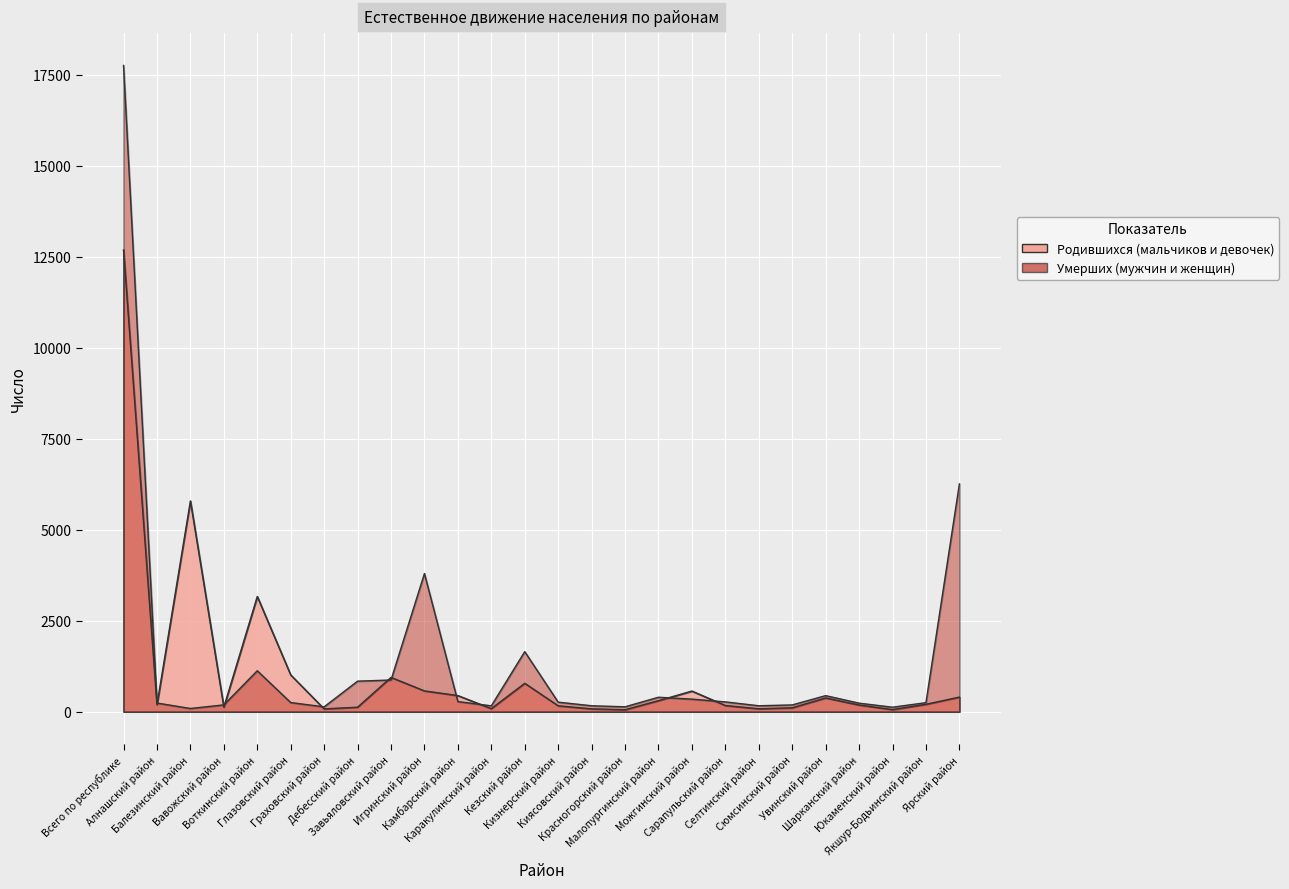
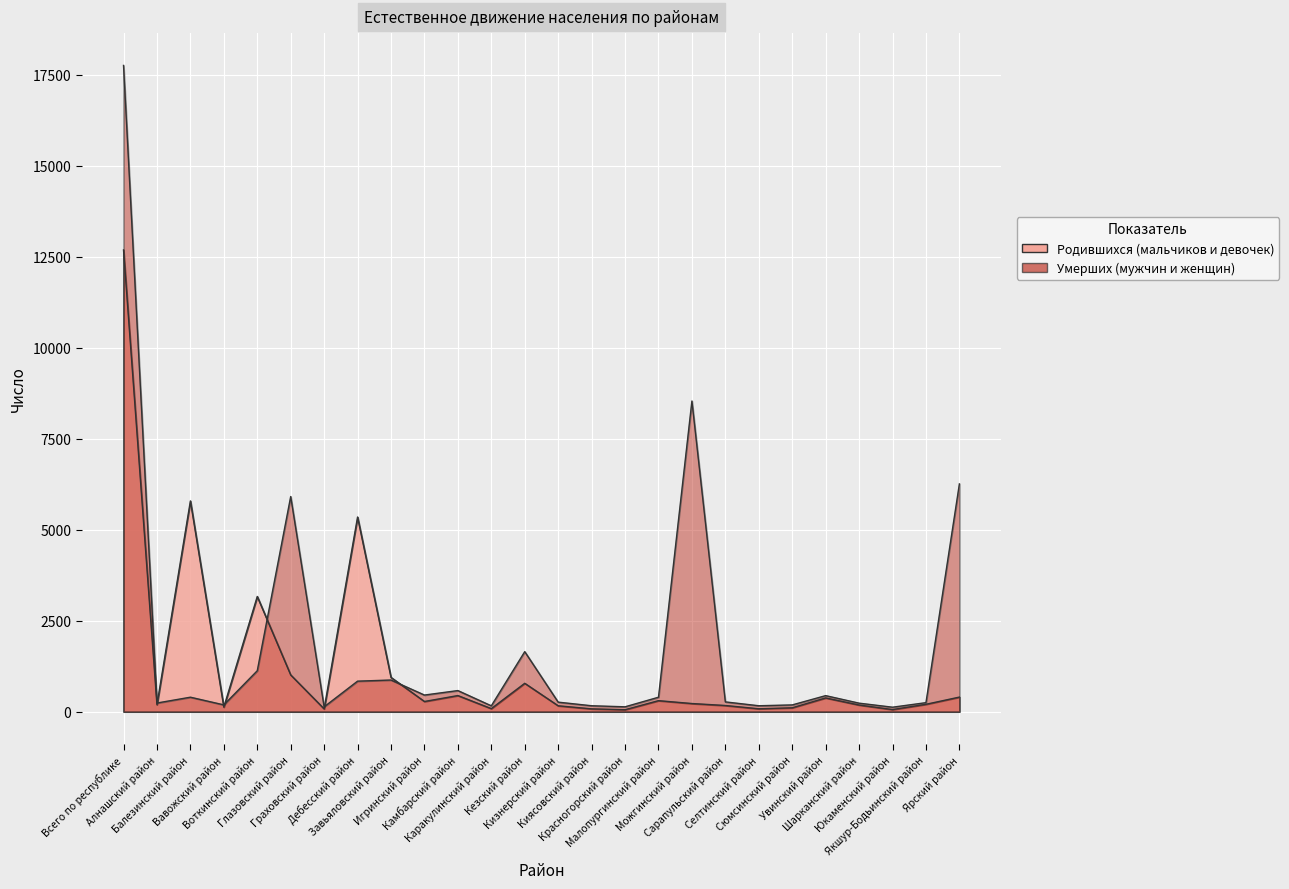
  {
    "Родившихся (мальчиков и девочек)": {
      "Всего по республике": 12700,
      "Балезинский район": 5800,
      "Воткинский район": 3200,
      "Глазовский район": 1000,
-     "Дебесский район": 100,
+     "Дебесский район": 5300,
      "Завьяловский район": 900,
-     "Игринский район": 600,
+     "Игринский район": 300,
      "Камбарский район": 400,
      "Каракулинский район": 100,
      "Кезский район": 800,
      "Кизнерский район": 200,
      "Киясовский район": 100,
      "Красногорский район": 100,
      "Малопургинский район": 300,
-     "Можгинский район": 600,
+     "Можгинский район": 200,
      "Сарапульский район": 200,
      "Селтинский район": 100,
      "Сюмсинский район": 100,
      "Ярский район": 400
    },
    "Умерших (мужчин и женщин)": {
      "Всего по республике": 17800,
-     "Балезинский район": 100,
+     "Балезинский район": 400,
      "Воткинский район": 1100,
-     "Глазовский район": 300,
+     "Глазовский район": 5900,
      "Дебесский район": 800,
      "Завьяловский район": 900,
-     "Игринский район": 3800,
-     "Камбарский район": 300,
+     "Игринский район": 500,
+     "Камбарский район": 600,
      "Каракулинский район": 200,
      "Кезский район": 1700,
      "Кизнерский район": 300,
      "Киясовский район": 200,
      "Красногорский район": 100,
      "Малопургинский район": 400,
-     "Можгинский район": 300,
+     "Можгинский район": 8500,
      "Сарапульский район": 300,
      "Селтинский район": 200,
      "Сюмсинский район": 200,
      "Ярский район": 6300
    }
  }
